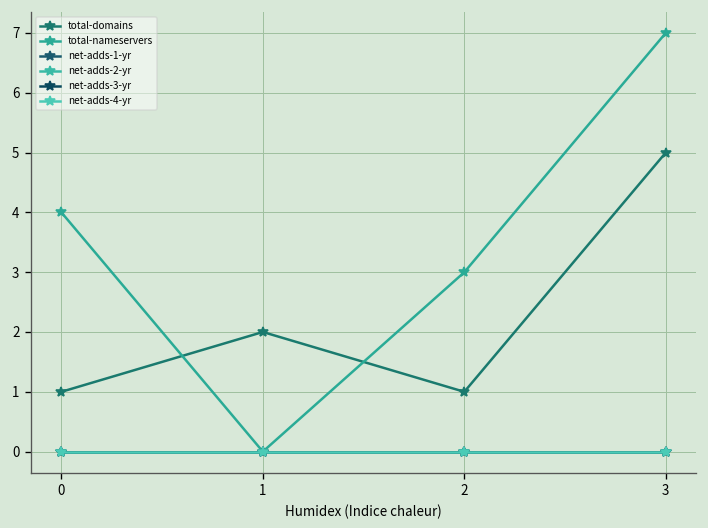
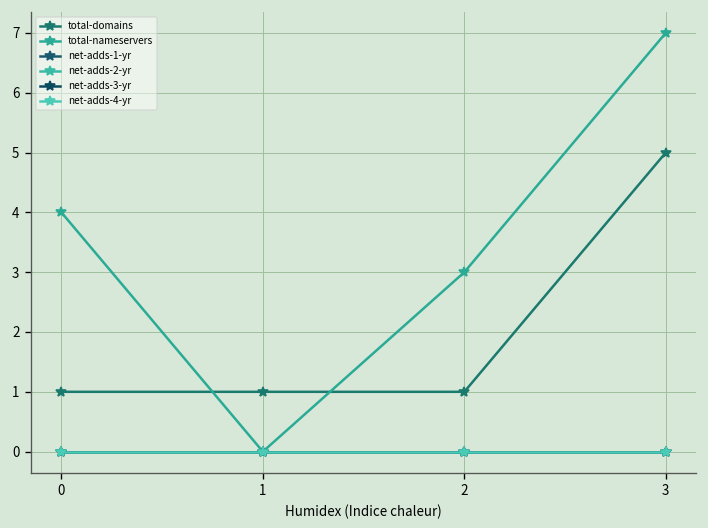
  {
    "total-domains": {
      "0": 1,
-     "1": 2,
+     "1": 1,
      "2": 1,
      "3": 5
    }
  }
